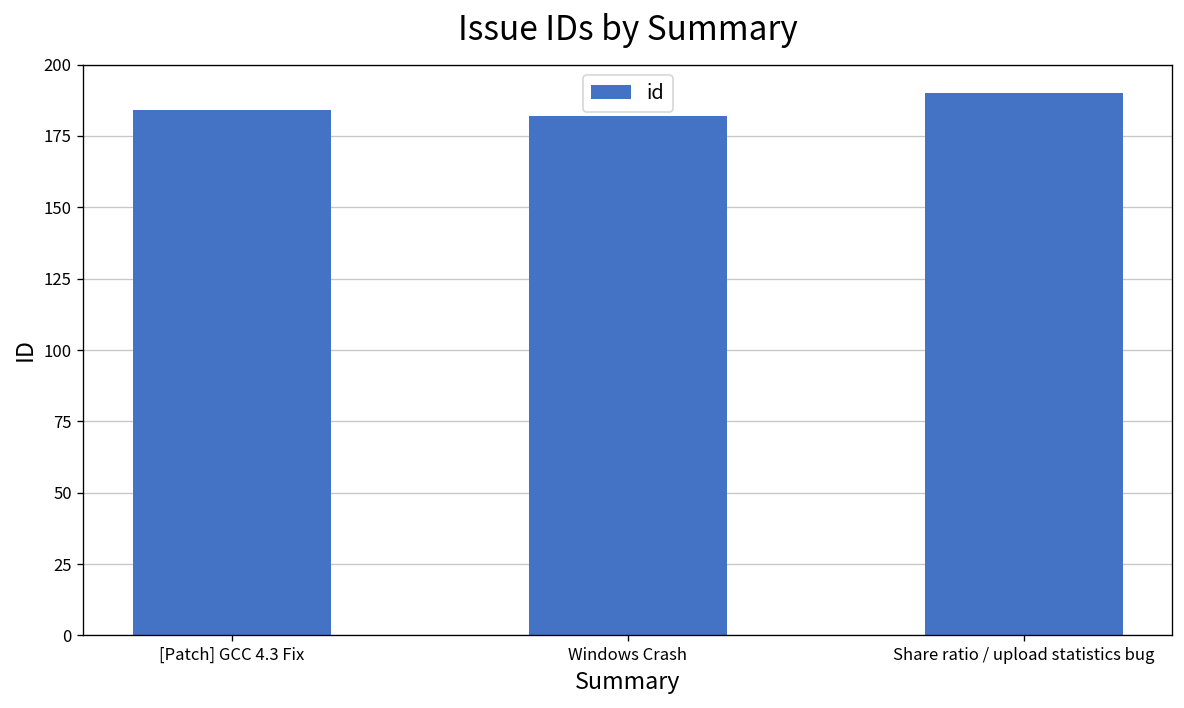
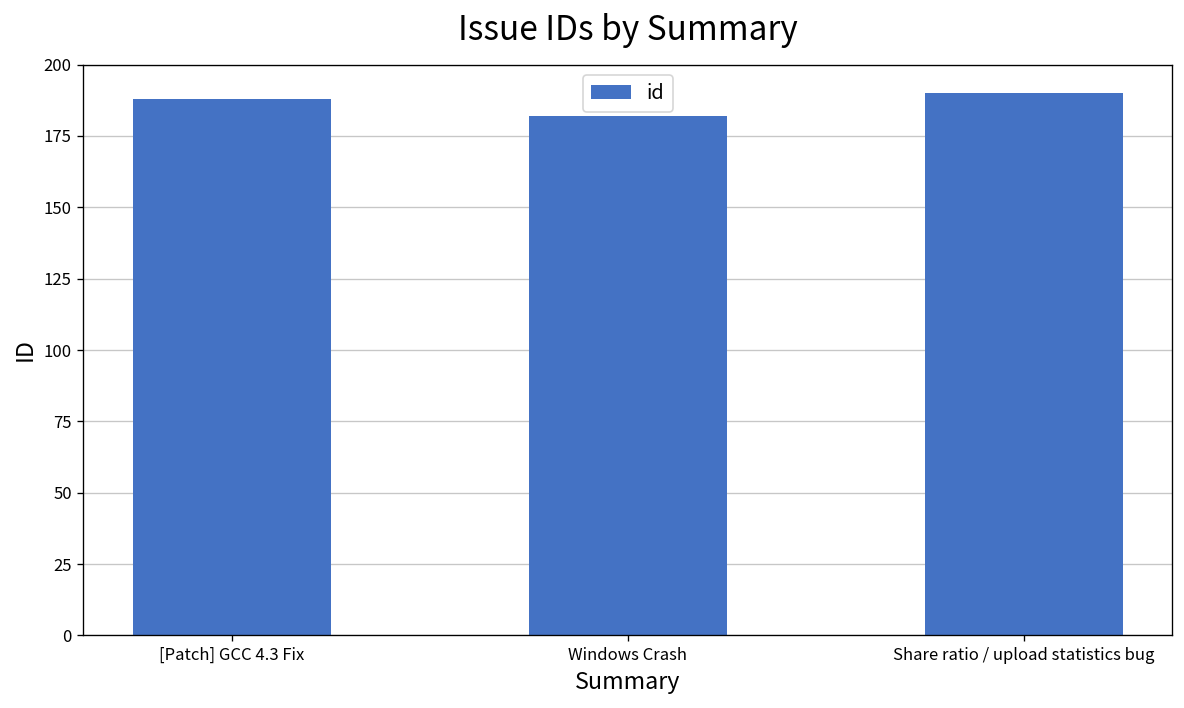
  {
-   "[Patch] GCC 4.3 Fix": 184,
+   "[Patch] GCC 4.3 Fix": 188,
    "Windows Crash": 182,
    "Share ratio / upload statistics bug": 190
  }
